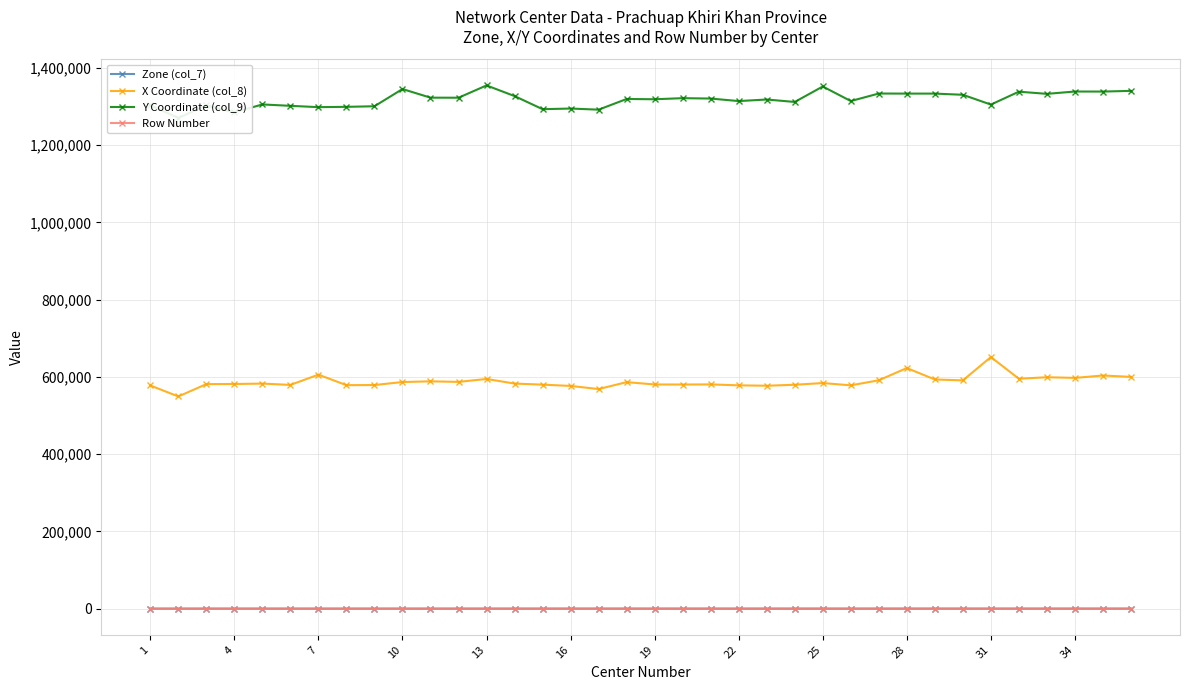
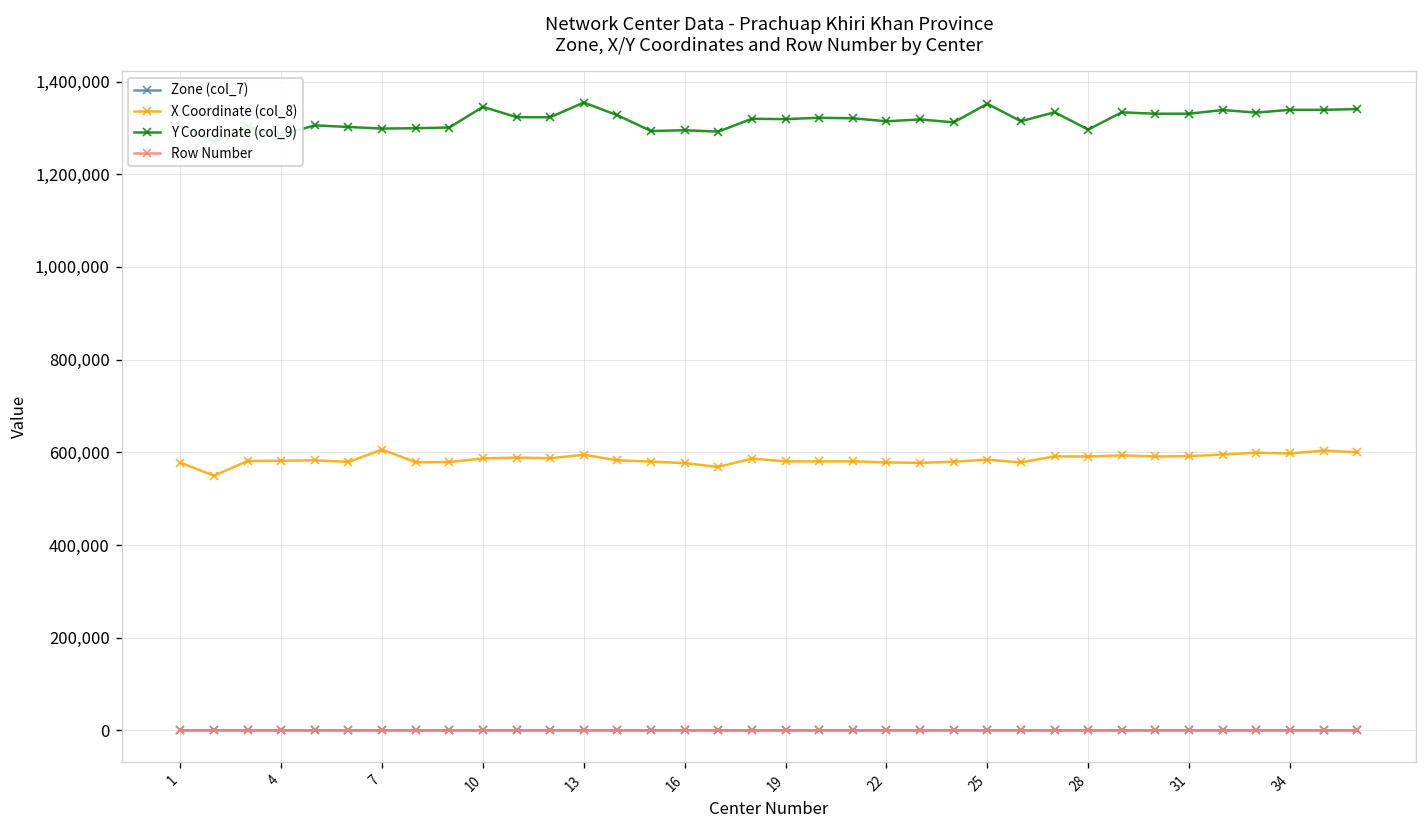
  {
    "Row Number": {
      "1": "0",
      "4": "0",
      "7": "0",
      "10": "0",
      "13": "0",
      "16": "0",
      "19": "0",
      "22": "0",
      "25": "0",
      "28": "0",
      "31": "0",
      "34": "0"
    },
    "X Coordinate (col_8)": {
      "1": "580,000",
      "4": "580,000",
      "7": "610,000",
      "10": "590,000",
      "13": "590,000",
      "16": "580,000",
      "19": "580,000",
      "22": "580,000",
      "25": "580,000",
-     "28": "620,000",
-     "31": "650,000",
+     "28": "590,000",
+     "31": "590,000",
      "34": "600,000"
    },
    "Y Coordinate (col_9)": {
      "7": "1,300,000",
      "10": "1,350,000",
      "13": "1,350,000",
      "16": "1,290,000",
      "19": "1,320,000",
      "22": "1,310,000",
      "25": "1,350,000",
-     "28": "1,330,000",
-     "31": "1,310,000",
+     "28": "1,300,000",
+     "31": "1,330,000",
      "34": "1,340,000"
    }
  }
